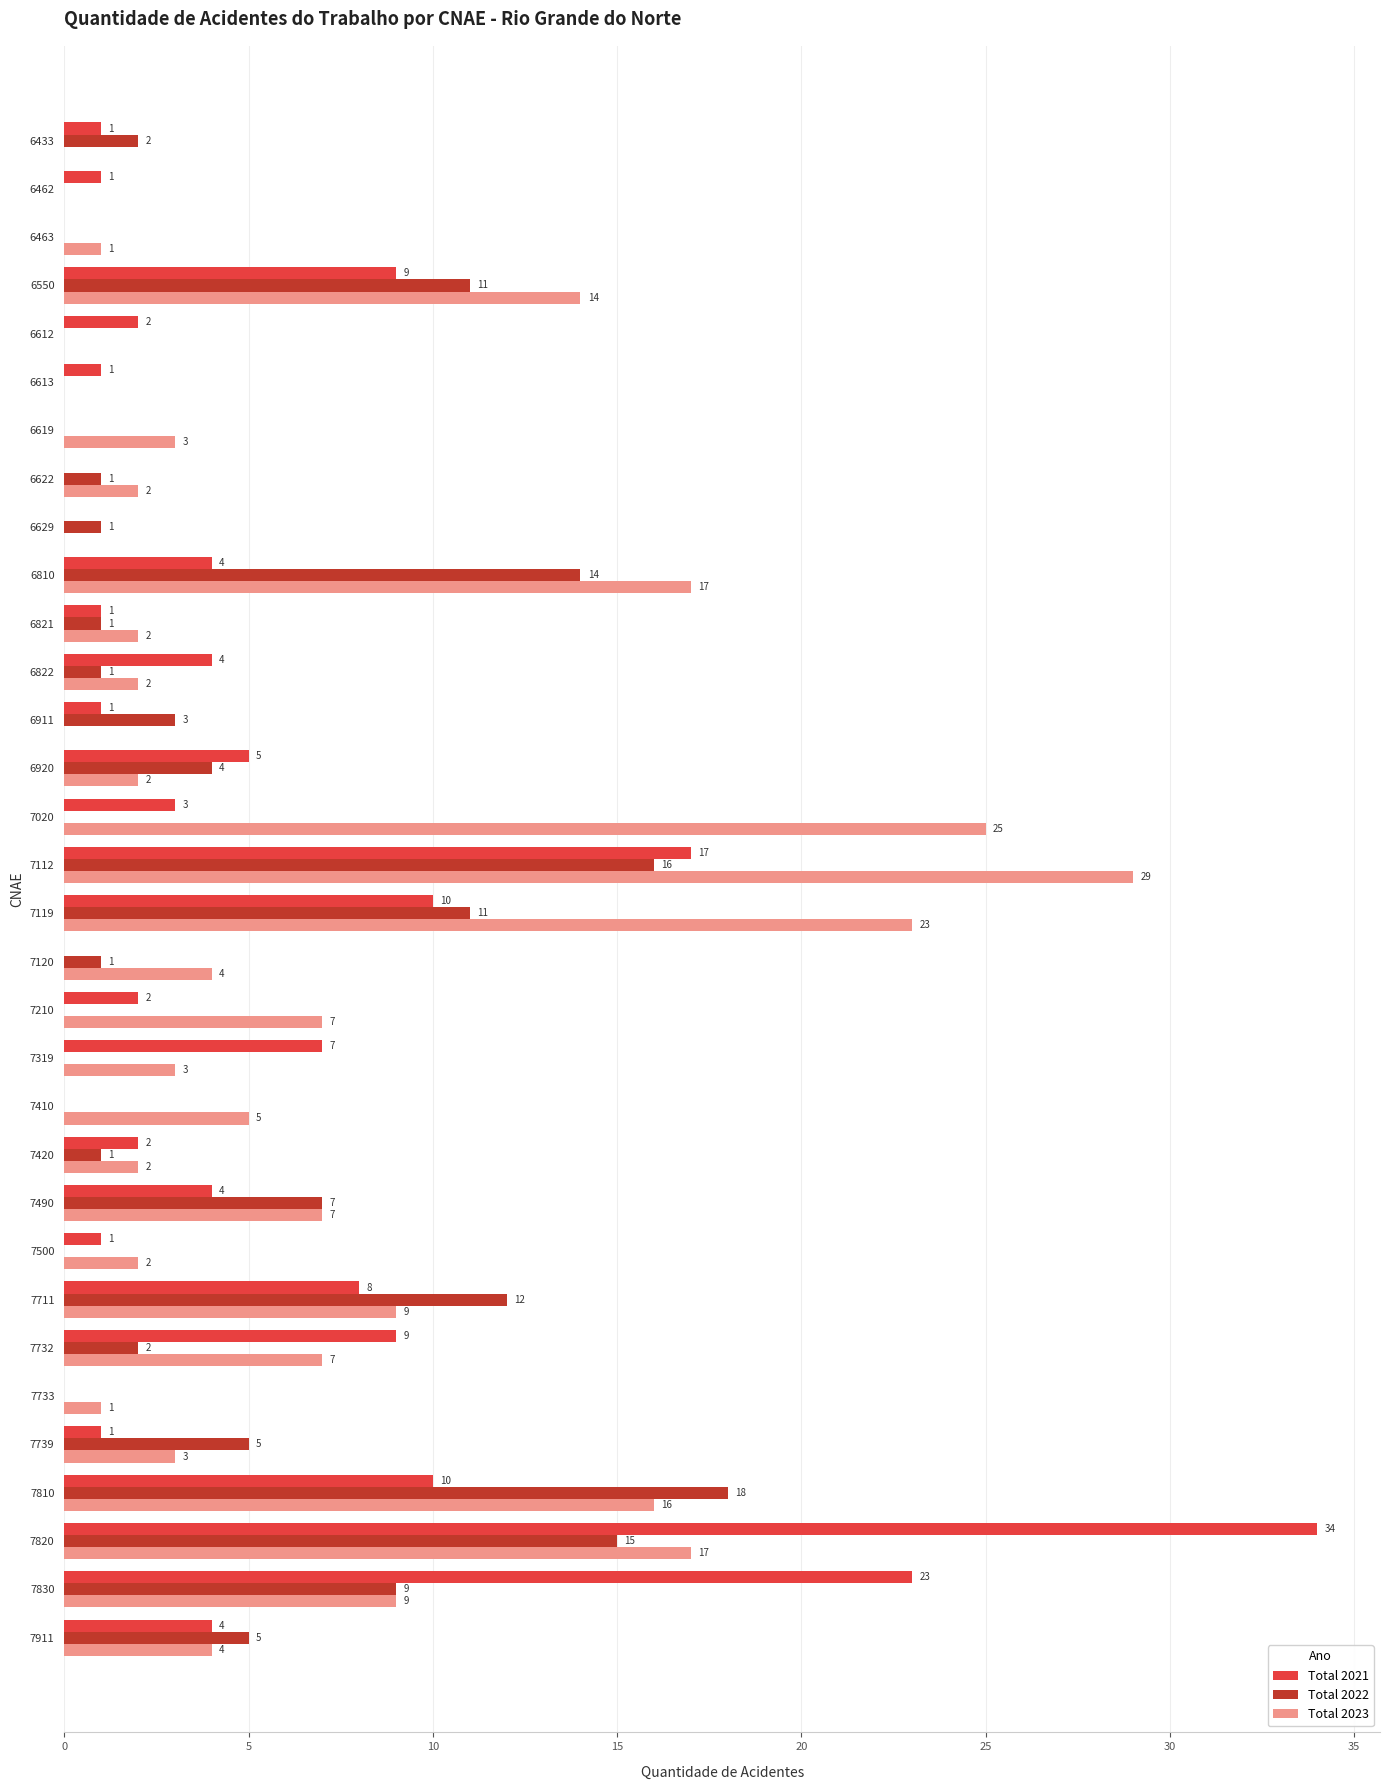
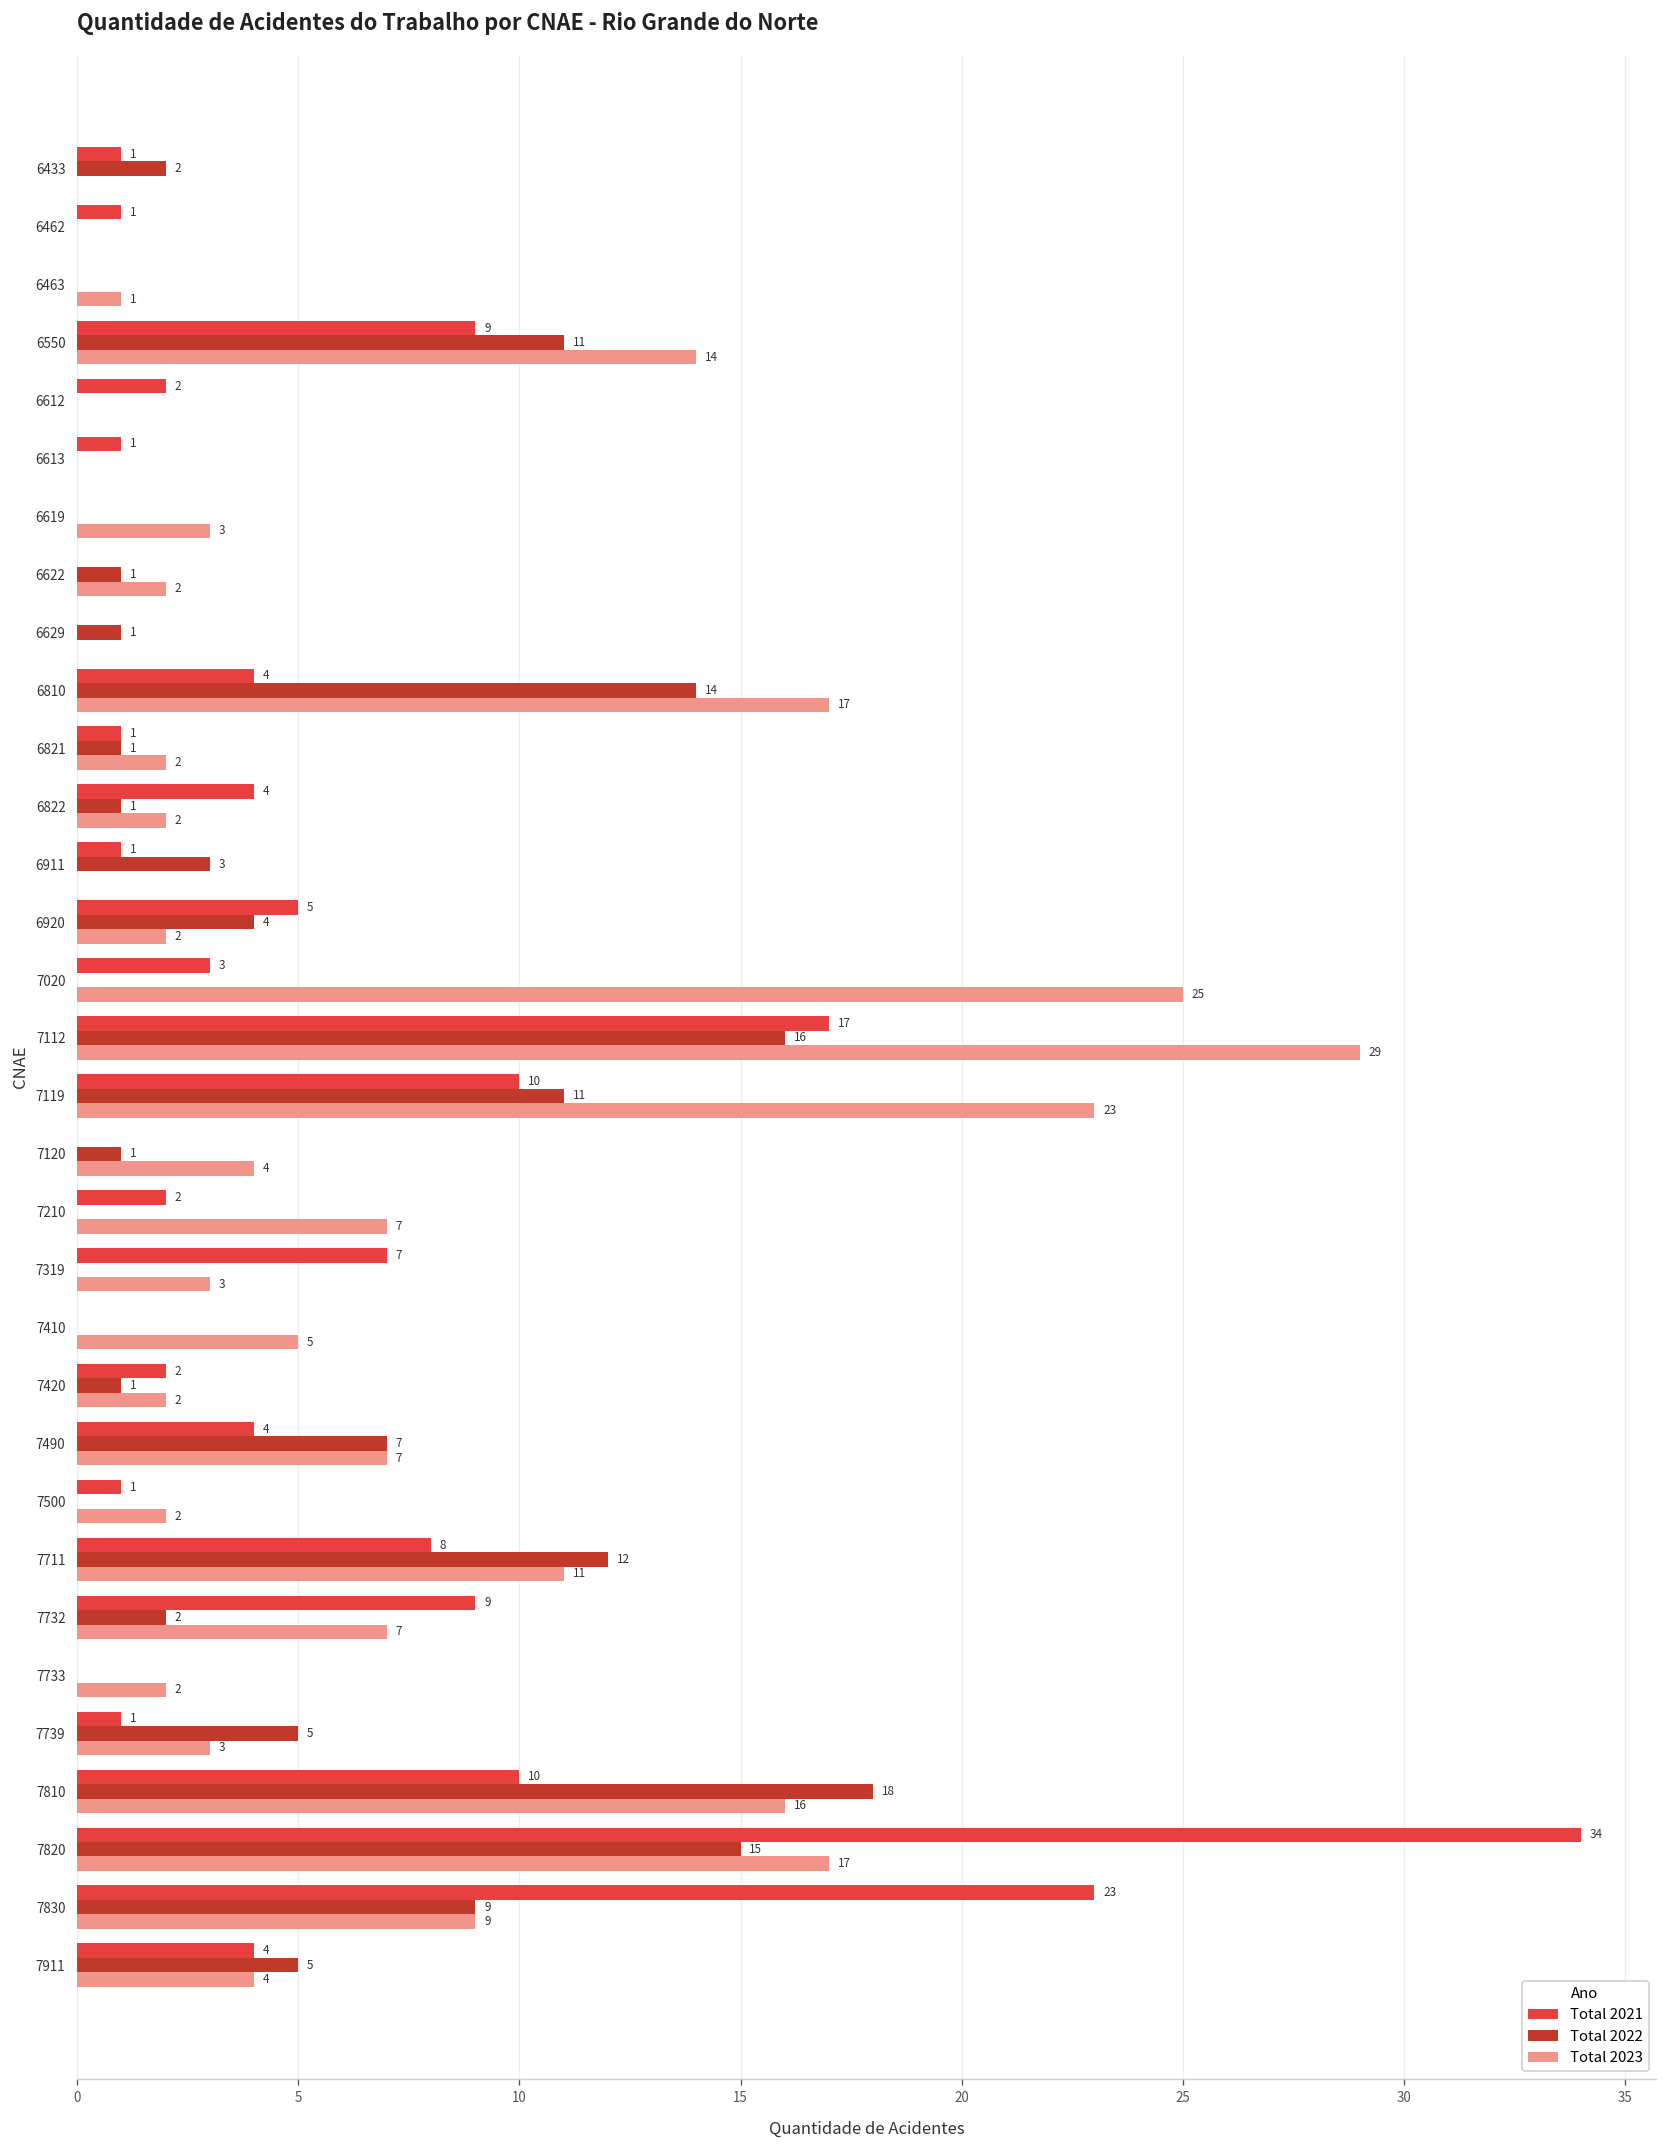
  {
    "Total 2023": {
      "6463": 1,
      "6550": 14,
      "6619": 3,
      "6622": 2,
      "6810": 17,
      "6821": 2,
      "6822": 2,
      "6920": 2,
      "7020": 25,
      "7112": 29,
      "7119": 23,
      "7120": 4,
      "7210": 7,
      "7319": 3,
      "7410": 5,
      "7420": 2,
      "7490": 7,
      "7500": 2,
-     "7711": 9,
+     "7711": 11,
      "7732": 7,
-     "7733": 1,
+     "7733": 2,
      "7739": 3,
      "7810": 16,
      "7820": 17,
      "7830": 9,
      "7911": 4
    }
  }
